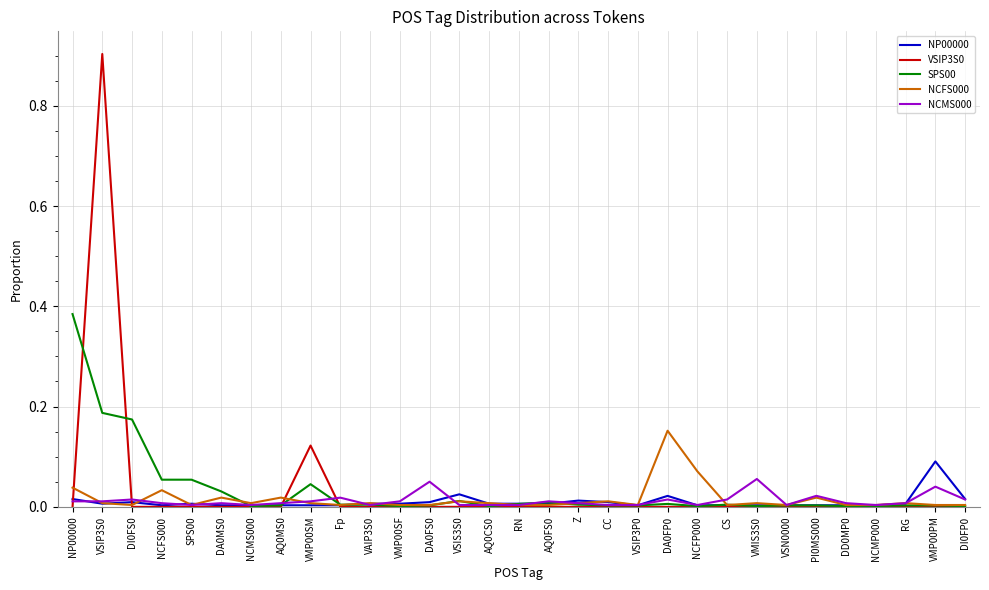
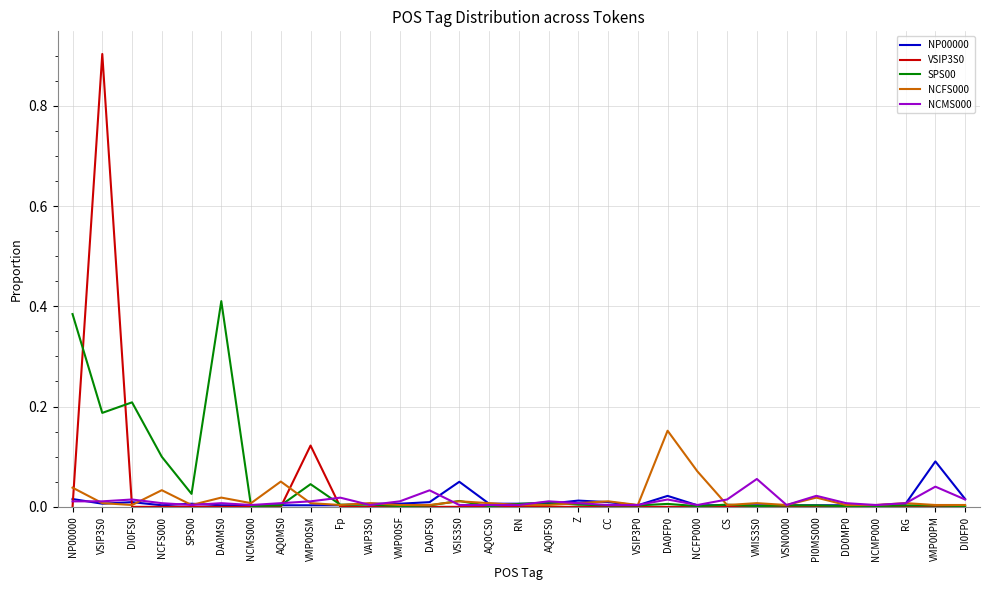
  {
    "NP00000": {
      "DI0FS0": 0.01,
      "DA0FS0": 0.01,
-     "VSIS3S0": 0.03,
+     "VSIS3S0": 0.05,
      "DA0FP0": 0.02,
      "VMP00PM": 0.09
    },
    "VSIP3S0": {
      "NP00000": 0.00,
      "VSIP3S0": 0.90,
      "VMP00SM": 0.12,
      "DA0FP0": 0.00
    },
    "SPS00": {
      "NP00000": 0.38,
      "VSIP3S0": 0.19,
-     "DI0FS0": 0.17,
-     "NCFS000": 0.05,
-     "SPS00": 0.05,
-     "DA0MS0": 0.03,
+     "DI0FS0": 0.21,
+     "NCFS000": 0.10,
+     "SPS00": 0.03,
+     "DA0MS0": 0.41,
      "VMP00SM": 0.05,
      "DA0FP0": 0.01
    },
    "NCFS000": {
      "NP00000": 0.04,
      "NCFS000": 0.03,
      "DA0MS0": 0.02,
-     "AQ0MS0": 0.02,
+     "AQ0MS0": 0.05,
      "DA0FP0": 0.15,
      "NCFP000": 0.07
    },
    "NCMS000": {
      "DI0FS0": 0.01,
      "Fp": 0.02,
-     "DA0FS0": 0.05,
+     "DA0FS0": 0.03,
      "DA0FP0": 0.01,
      "CS": 0.01,
      "VMIS3S0": 0.06,
      "VMP00PM": 0.04
    }
  }
